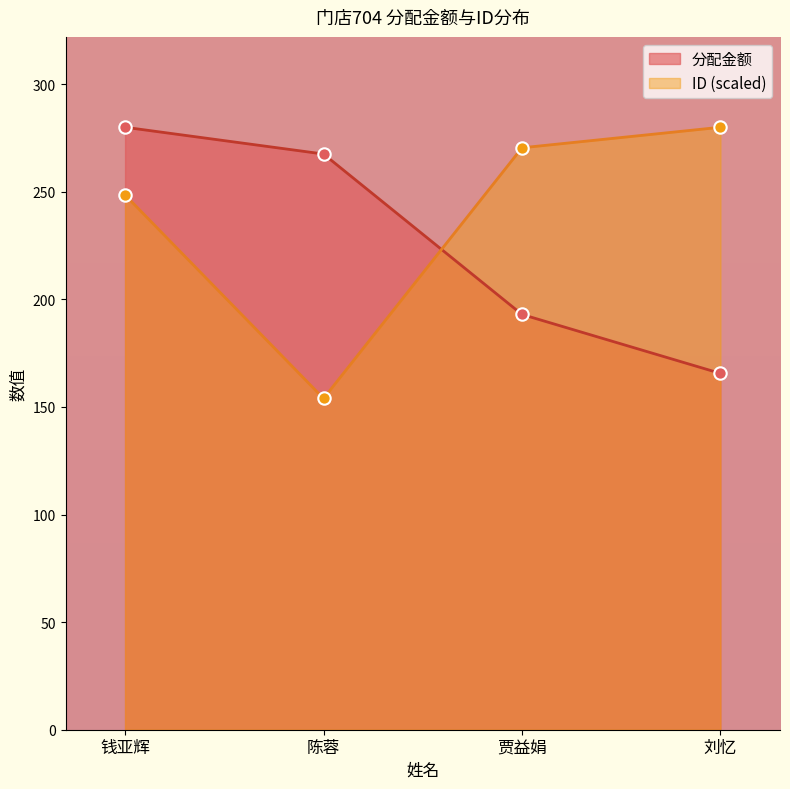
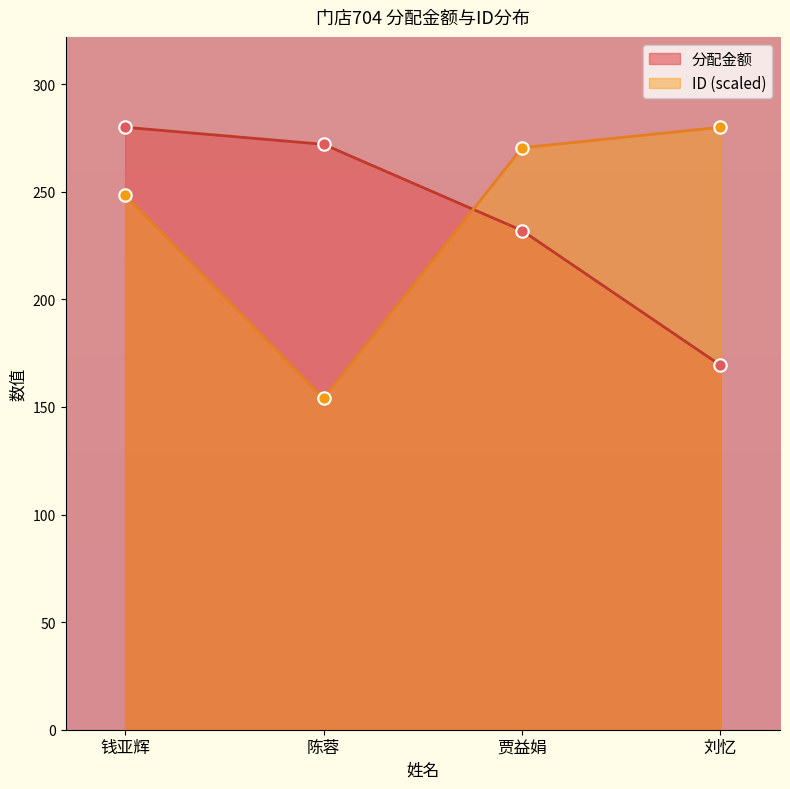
  {
    "分配金额": {
      "钱亚辉": 280,
-     "陈蓉": 268,
-     "贾益娟": 193,
-     "刘忆": 166
+     "陈蓉": 272,
+     "贾益娟": 232,
+     "刘忆": 169
    },
    "ID (scaled)": {
      "钱亚辉": 249,
      "陈蓉": 154,
      "贾益娟": 270,
      "刘忆": 280
    }
  }
